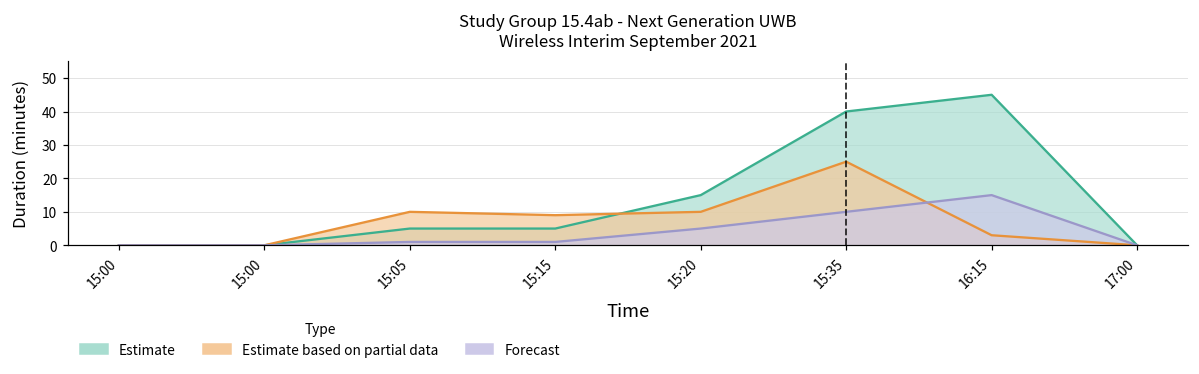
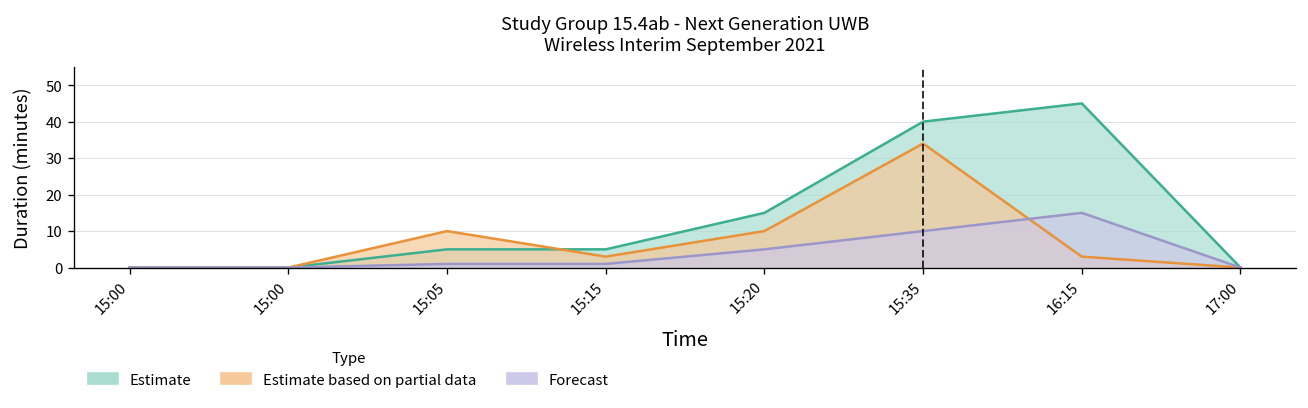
  {
    "Estimate based on partial data": {
      "15:05": 10,
-     "15:15": 9,
+     "15:15": 3,
      "15:20": 10,
-     "15:35": 25,
+     "15:35": 34,
      "16:15": 3
    }
  }
